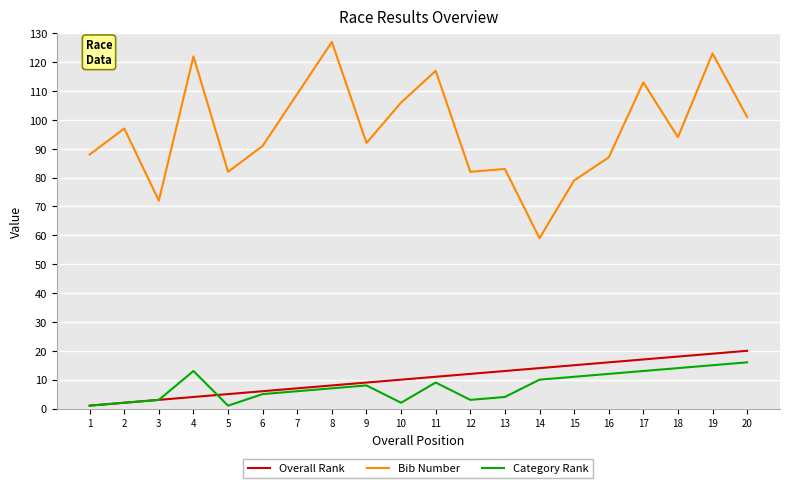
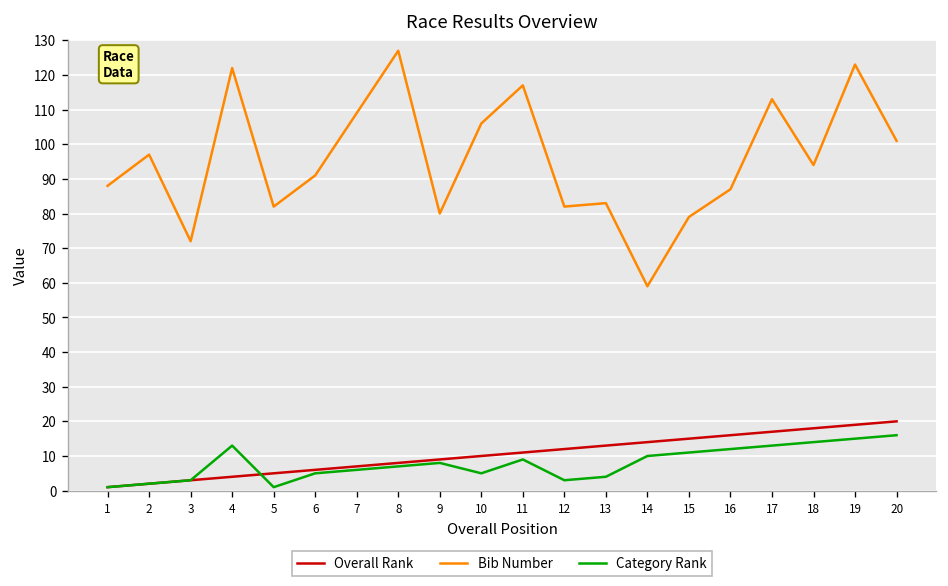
  {
    "Overall Rank": {
      "4": 4,
      "5": 5,
      "6": 6,
      "7": 7,
      "8": 8,
      "9": 9,
      "10": 10,
      "11": 11,
      "12": 12,
      "13": 13,
      "14": 14,
      "15": 15,
      "16": 16,
      "17": 17,
      "18": 18,
      "19": 19,
      "20": 20
    },
    "Bib Number": {
      "1": 88,
      "2": 97,
      "3": 72,
      "4": 122,
      "5": 82,
      "6": 91,
      "7": 109,
      "8": 127,
-     "9": 92,
+     "9": 80,
      "10": 106,
      "11": 117,
      "12": 82,
      "13": 83,
      "14": 59,
      "15": 79,
      "16": 87,
      "17": 113,
      "18": 94,
      "19": 123,
      "20": 101
    },
    "Category Rank": {
      "4": 13,
      "5": 1,
      "6": 5,
      "7": 6,
      "8": 7,
      "9": 8,
-     "10": 2,
+     "10": 5,
      "11": 9,
      "12": 3,
      "13": 4,
      "14": 10,
      "15": 11,
      "16": 12,
      "17": 13,
      "18": 14,
      "19": 15,
      "20": 16
    }
  }
